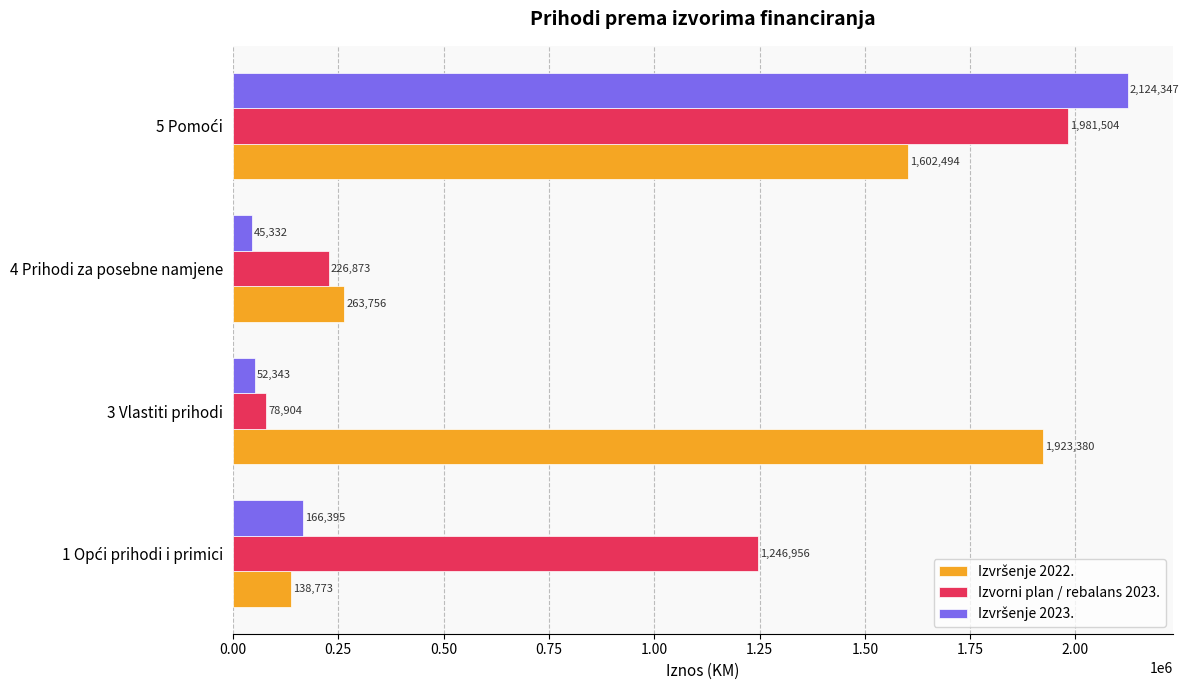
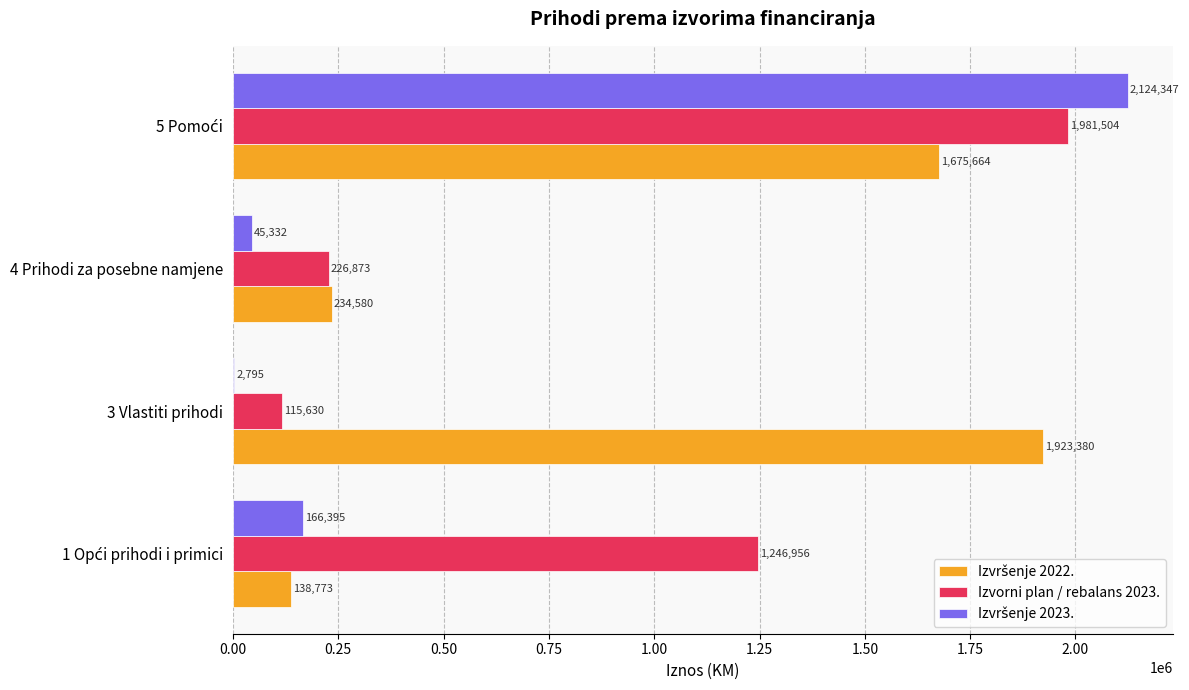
  {
    "Izvršenje 2022.": {
-     "5 Pomoći": "1,602,494",
-     "4 Prihodi za posebne namjene": "263,756",
+     "5 Pomoći": "1,675,664",
+     "4 Prihodi za posebne namjene": "234,580",
      "3 Vlastiti prihodi": "1,923,380",
      "1 Opći prihodi i primici": "138,773"
    },
    "Izvorni plan / rebalans 2023.": {
      "5 Pomoći": "1,981,504",
      "4 Prihodi za posebne namjene": "226,873",
-     "3 Vlastiti prihodi": "78,904",
+     "3 Vlastiti prihodi": "115,630",
      "1 Opći prihodi i primici": "1,246,956"
    },
    "Izvršenje 2023.": {
      "5 Pomoći": "2,124,347",
      "4 Prihodi za posebne namjene": "45,332",
-     "3 Vlastiti prihodi": "52,343",
+     "3 Vlastiti prihodi": "2,795",
      "1 Opći prihodi i primici": "166,395"
    }
  }
